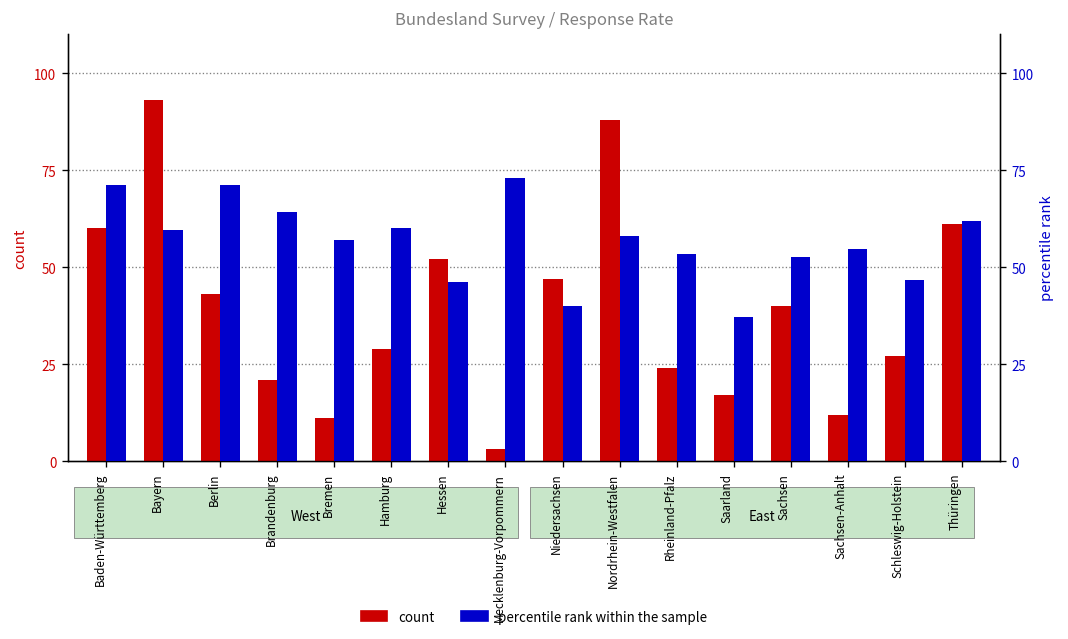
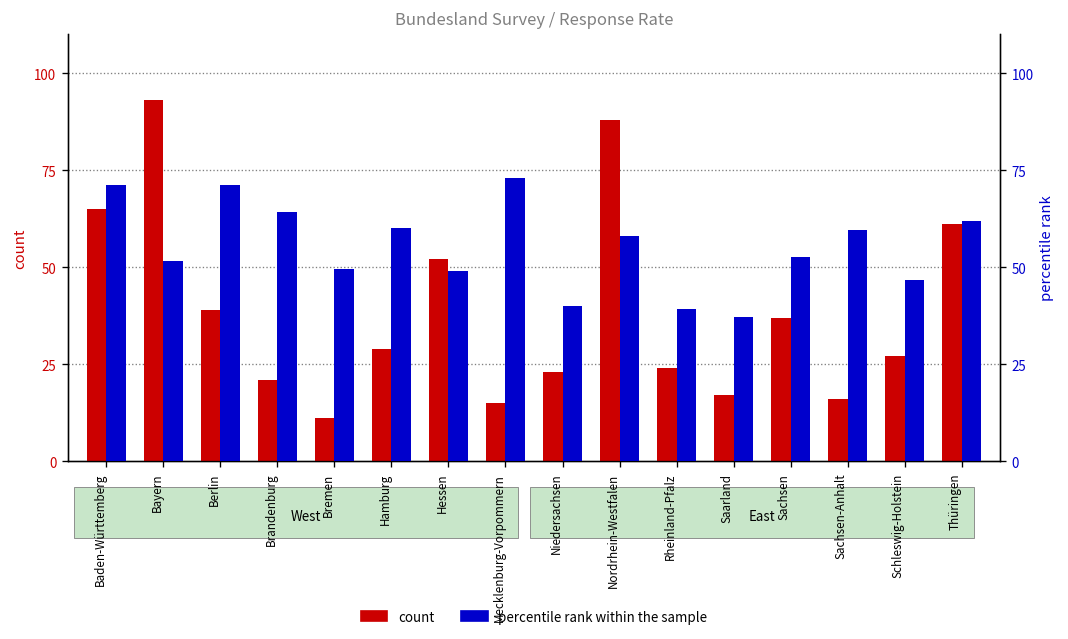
  {
    "count": {
-     "Baden-Württemberg": 60,
+     "Baden-Württemberg": 65,
      "Bayern": 93,
-     "Berlin": 43,
+     "Berlin": 39,
      "Brandenburg": 21,
      "Bremen": 11,
      "Hamburg": 29,
      "Hessen": 52,
-     "Mecklenburg-Vorpommern": 3,
-     "Niedersachsen": 47,
+     "Mecklenburg-Vorpommern": 15,
+     "Niedersachsen": 23,
      "Nordrhein-Westfalen": 88,
      "Rheinland-Pfalz": 24,
      "Saarland": 17,
-     "Sachsen": 40,
-     "Sachsen-Anhalt": 12,
+     "Sachsen": 37,
+     "Sachsen-Anhalt": 16,
      "Schleswig-Holstein": 27,
      "Thüringen": 61
    },
    "percentile rank within the sample": {
      "Baden-Württemberg": 71,
-     "Bayern": 60,
+     "Bayern": 52,
      "Berlin": 71,
      "Brandenburg": 64,
-     "Bremen": 57,
+     "Bremen": 50,
      "Hamburg": 60,
-     "Hessen": 46,
+     "Hessen": 49,
      "Mecklenburg-Vorpommern": 73,
      "Niedersachsen": 40,
      "Nordrhein-Westfalen": 58,
-     "Rheinland-Pfalz": 53,
+     "Rheinland-Pfalz": 39,
      "Saarland": 37,
      "Sachsen": 53,
-     "Sachsen-Anhalt": 55,
+     "Sachsen-Anhalt": 60,
      "Schleswig-Holstein": 47,
      "Thüringen": 62
    }
  }
